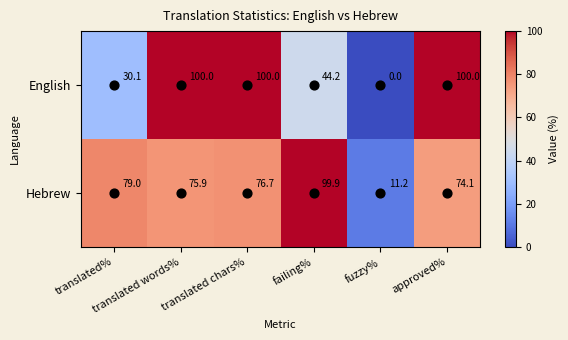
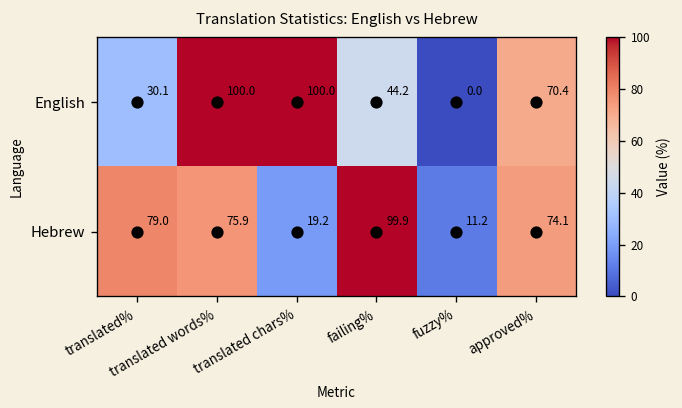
  {
    "English": {
      "translated%": 30.1,
      "translated words%": 100.0,
      "translated chars%": 100.0,
      "failing%": 44.2,
      "fuzzy%": 0.0,
-     "approved%": 100.0
+     "approved%": 70.4
    },
    "Hebrew": {
      "translated%": 79.0,
      "translated words%": 75.9,
-     "translated chars%": 76.7,
+     "translated chars%": 19.2,
      "failing%": 99.9,
      "fuzzy%": 11.2,
      "approved%": 74.1
    }
  }
